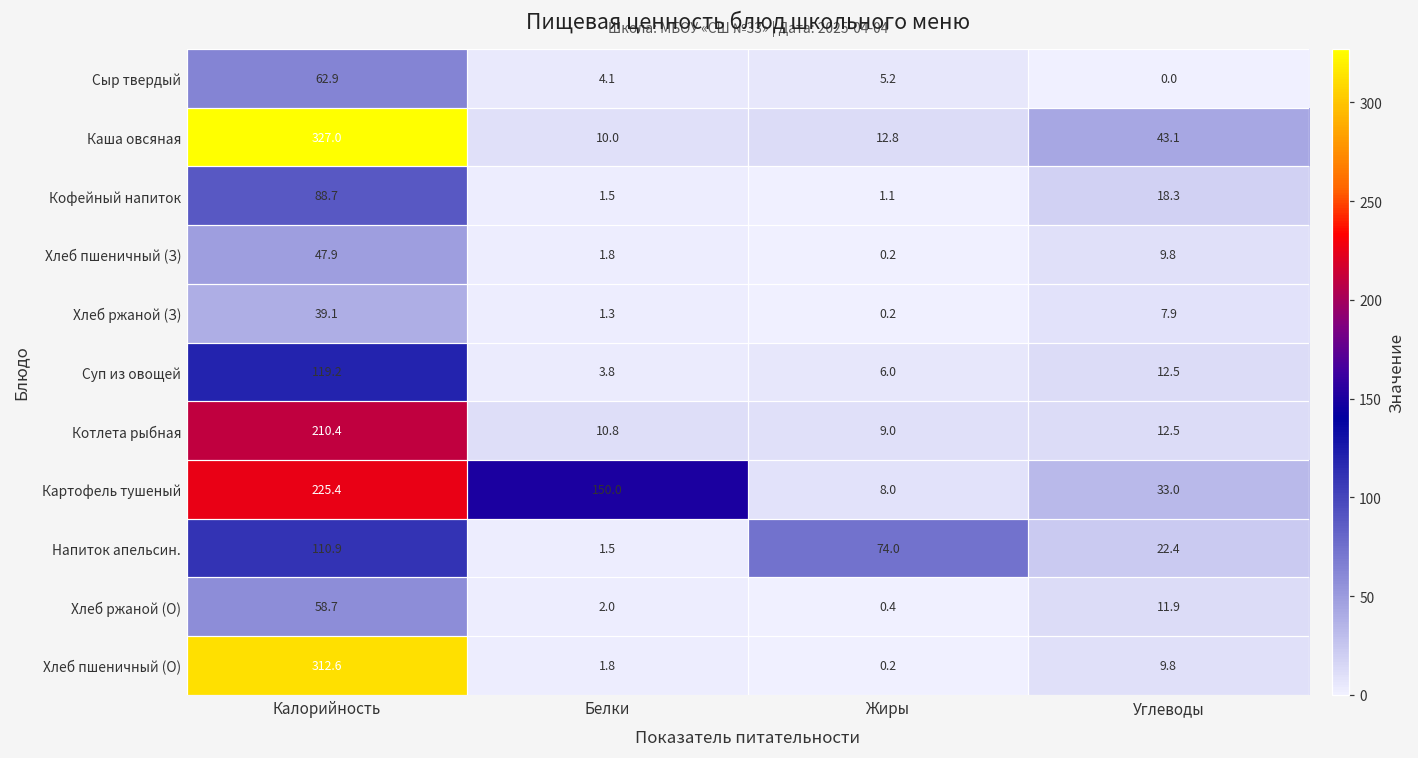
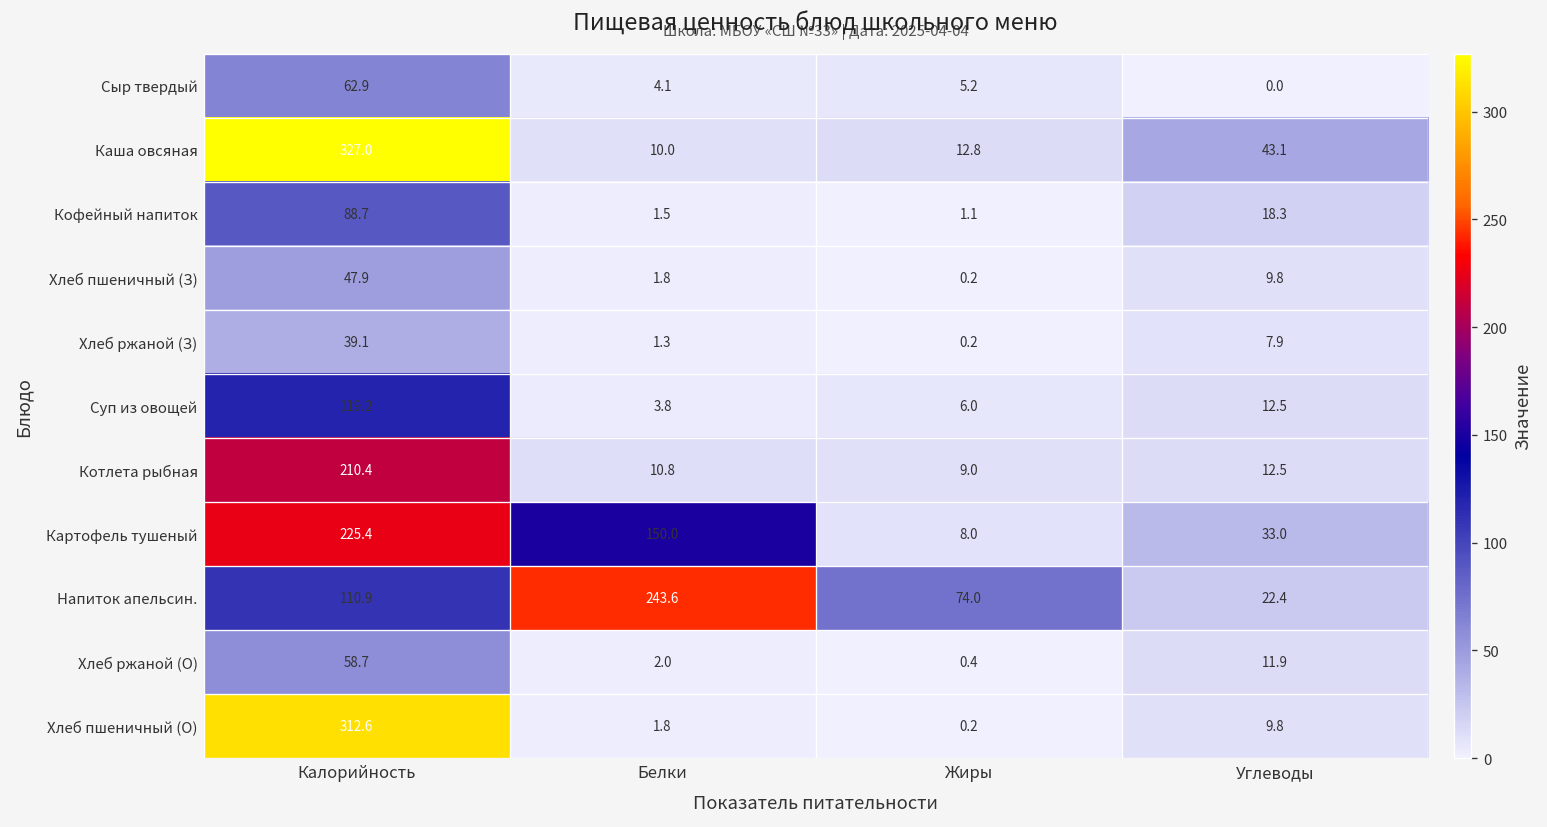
  {
    "Сыр твердый": {
      "Калорийность": 62.9,
      "Белки": 4.1,
      "Жиры": 5.2,
      "Углеводы": 0.0
    },
    "Каша овсяная": {
      "Калорийность": 327.0,
      "Белки": 10.0,
      "Жиры": 12.8,
      "Углеводы": 43.1
    },
    "Кофейный напиток": {
      "Калорийность": 88.7,
      "Белки": 1.5,
      "Жиры": 1.1,
      "Углеводы": 18.3
    },
    "Хлеб пшеничный (З)": {
      "Калорийность": 47.9,
      "Белки": 1.8,
      "Жиры": 0.2,
      "Углеводы": 9.8
    },
    "Хлеб ржаной (З)": {
      "Калорийность": 39.1,
      "Белки": 1.3,
      "Жиры": 0.2,
      "Углеводы": 7.9
    },
    "Суп из овощей": {
      "Калорийность": 119.2,
      "Белки": 3.8,
      "Жиры": 6.0,
      "Углеводы": 12.5
    },
    "Котлета рыбная": {
      "Калорийность": 210.4,
      "Белки": 10.8,
      "Жиры": 9.0,
      "Углеводы": 12.5
    },
    "Картофель тушеный": {
      "Калорийность": 225.4,
      "Белки": 150.0,
      "Жиры": 8.0,
      "Углеводы": 33.0
    },
    "Напиток апельсин.": {
      "Калорийность": 110.9,
-     "Белки": 1.5,
+     "Белки": 243.6,
      "Жиры": 74.0,
      "Углеводы": 22.4
    },
    "Хлеб ржаной (О)": {
      "Калорийность": 58.7,
      "Белки": 2.0,
      "Жиры": 0.4,
      "Углеводы": 11.9
    },
    "Хлеб пшеничный (О)": {
      "Калорийность": 312.6,
      "Белки": 1.8,
      "Жиры": 0.2,
      "Углеводы": 9.8
    }
  }
